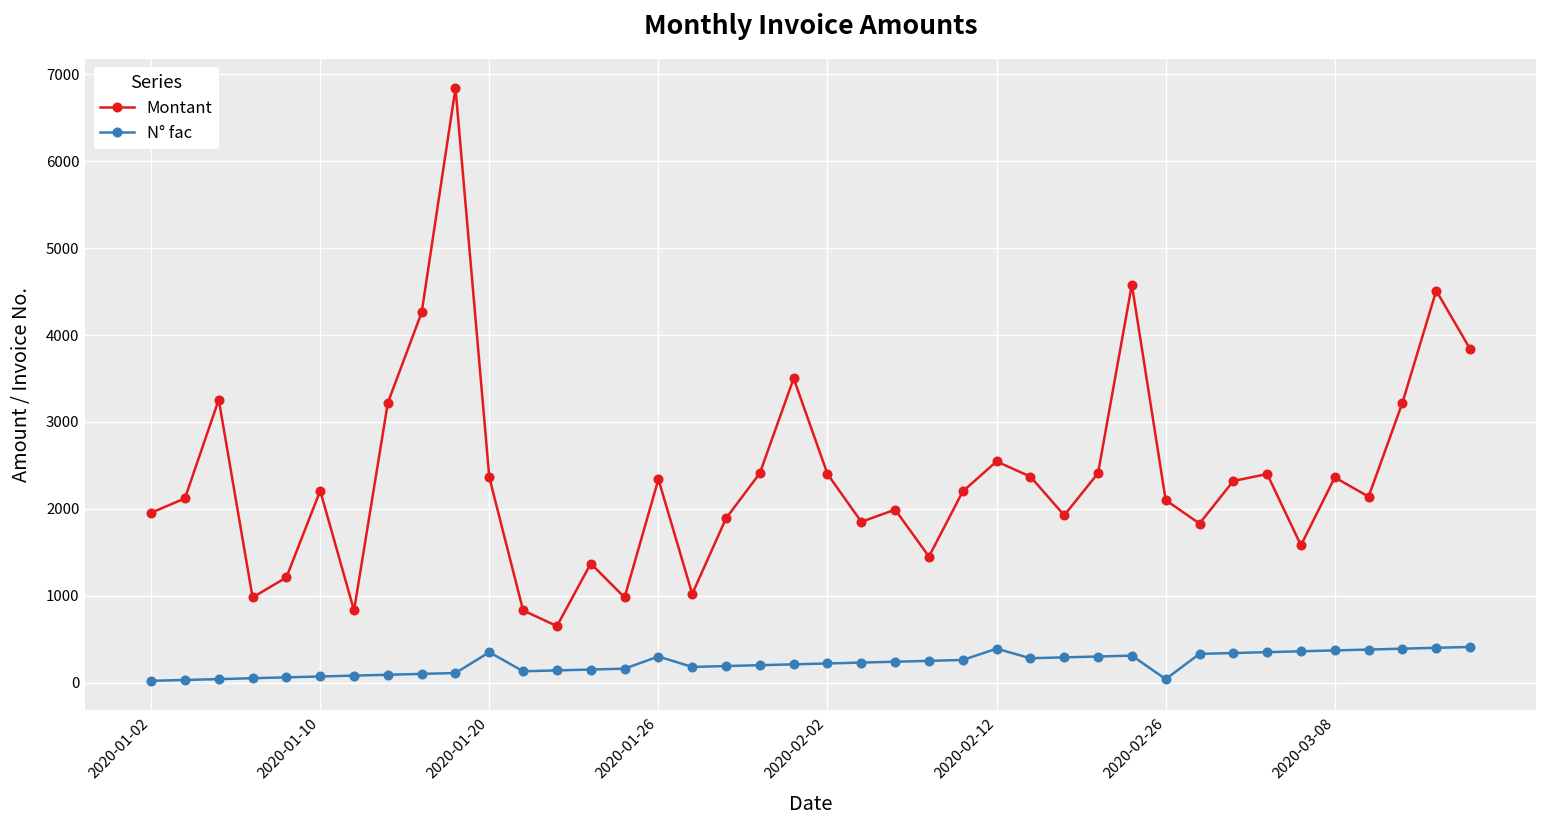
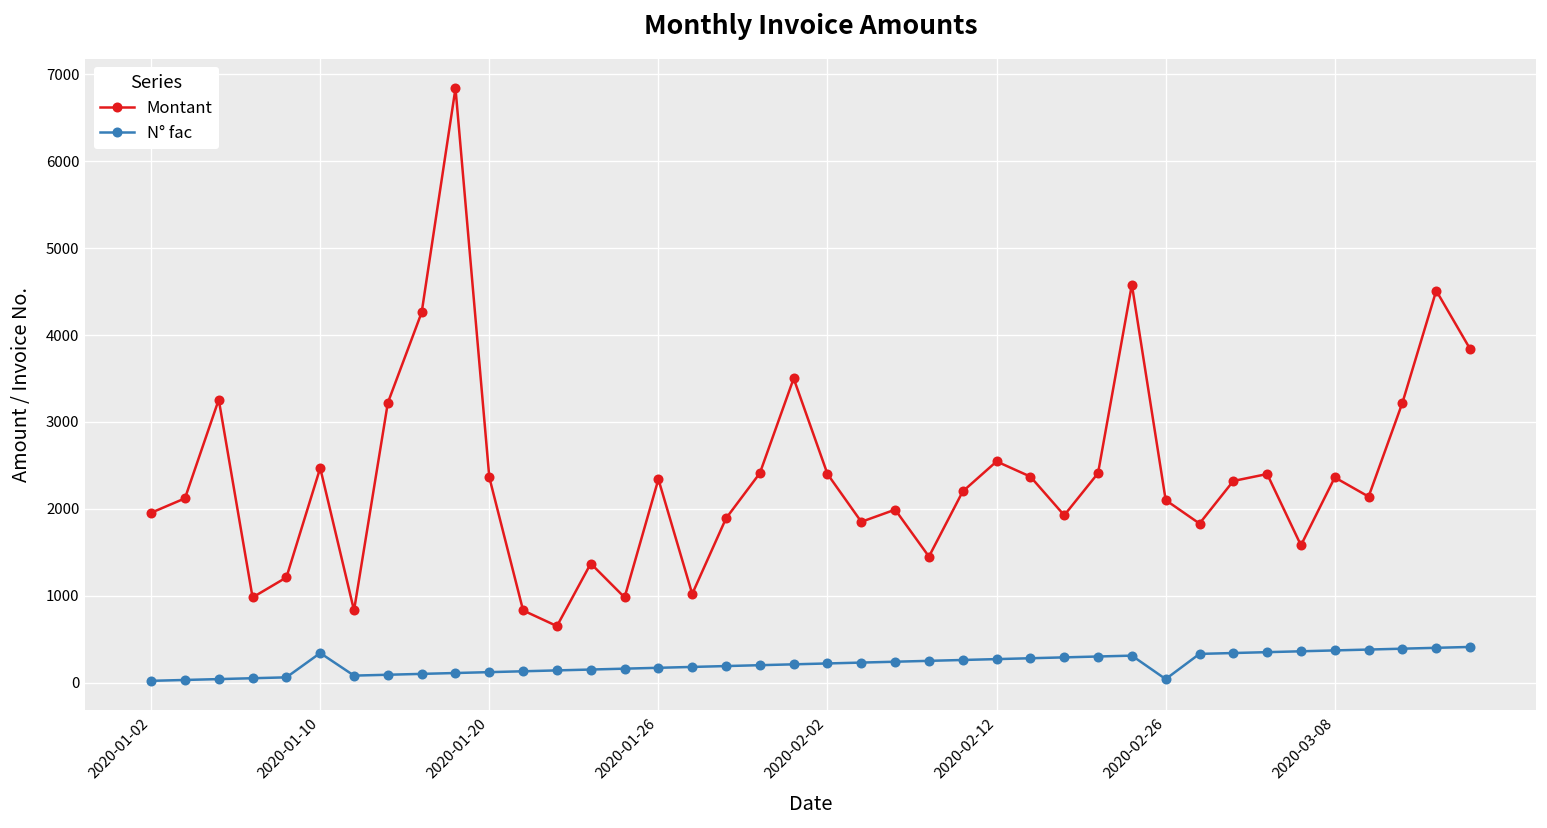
  {
    "Montant": {
      "2020-01-02": 2000,
-     "2020-01-10": 2200,
+     "2020-01-10": 2500,
      "2020-01-20": 2400,
      "2020-01-26": 2300,
      "2020-02-02": 2400,
      "2020-02-12": 2500,
      "2020-02-26": 2100,
      "2020-03-08": 2400
    },
    "N° fac": {
      "2020-01-02": 0,
-     "2020-01-10": 100,
-     "2020-01-20": 400,
-     "2020-01-26": 300,
+     "2020-01-10": 300,
+     "2020-01-20": 100,
+     "2020-01-26": 200,
      "2020-02-02": 200,
-     "2020-02-12": 400,
+     "2020-02-12": 300,
      "2020-02-26": 0,
      "2020-03-08": 400
    }
  }
